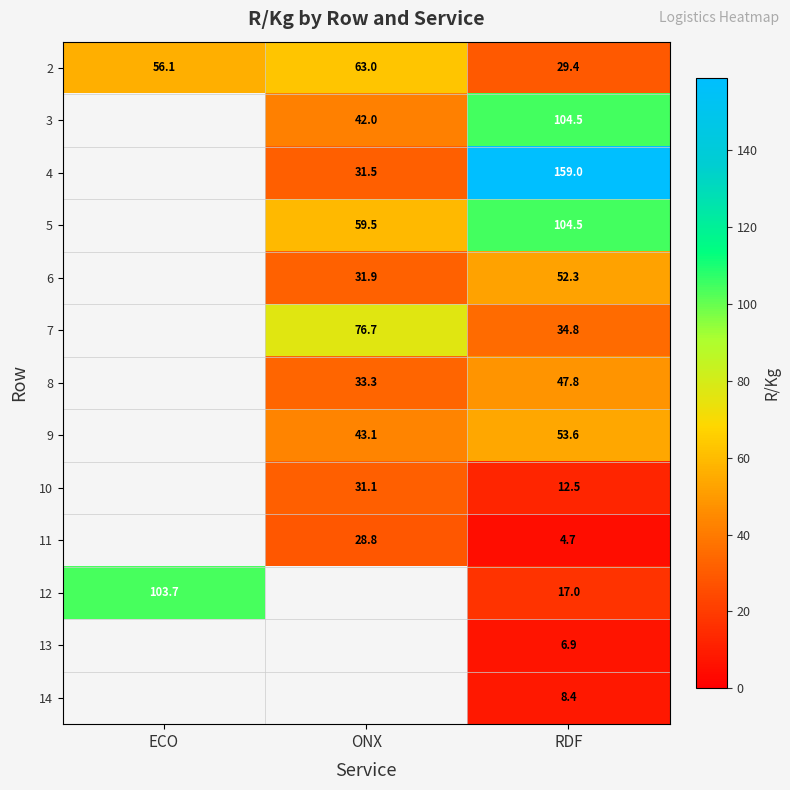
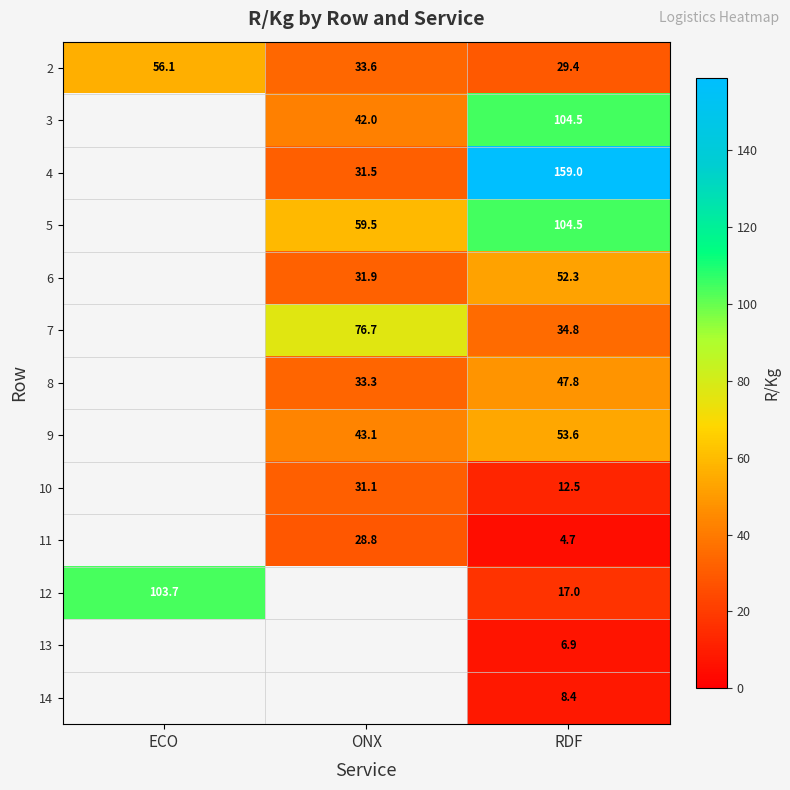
  {
    "2": {
      "ECO": 56.1,
-     "ONX": 63.0,
+     "ONX": 33.6,
      "RDF": 29.4
    },
    "3": {
      "ONX": 42.0,
      "RDF": 104.5
    },
    "4": {
      "ONX": 31.5,
      "RDF": 159.0
    },
    "5": {
      "ONX": 59.5,
      "RDF": 104.5
    },
    "6": {
      "ONX": 31.9,
      "RDF": 52.3
    },
    "7": {
      "ONX": 76.7,
      "RDF": 34.8
    },
    "8": {
      "ONX": 33.3,
      "RDF": 47.8
    },
    "9": {
      "ONX": 43.1,
      "RDF": 53.6
    },
    "10": {
      "ONX": 31.1,
      "RDF": 12.5
    },
    "11": {
      "ONX": 28.8,
      "RDF": 4.7
    },
    "12": {
      "ECO": 103.7,
      "RDF": 17.0
    },
    "13": {
      "RDF": 6.9
    },
    "14": {
      "RDF": 8.4
    }
  }
